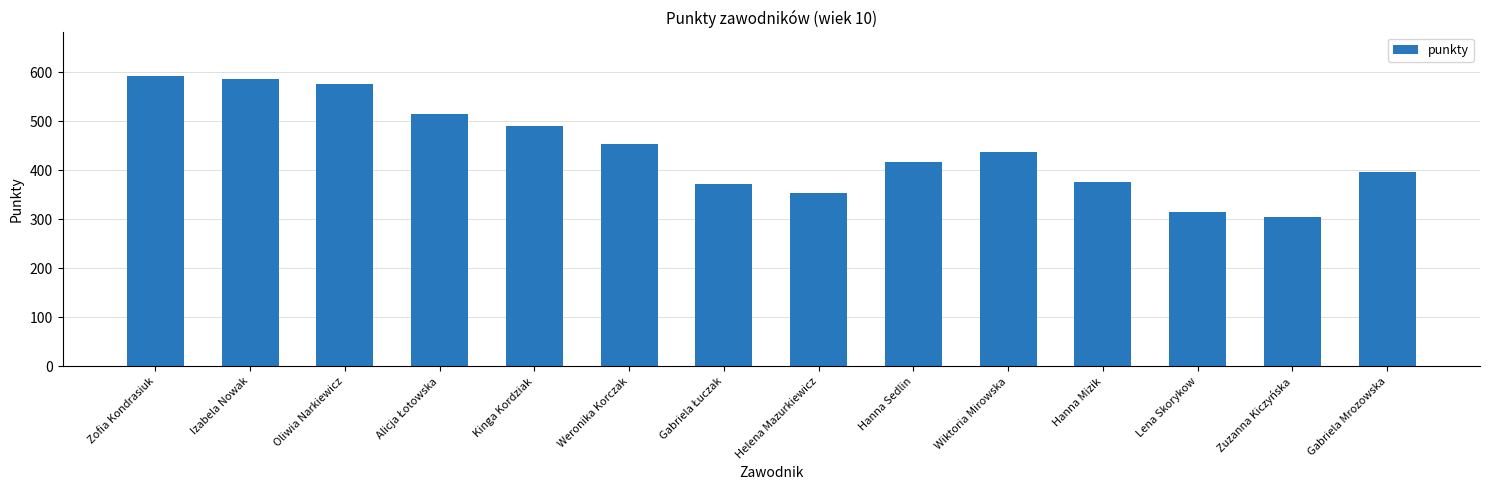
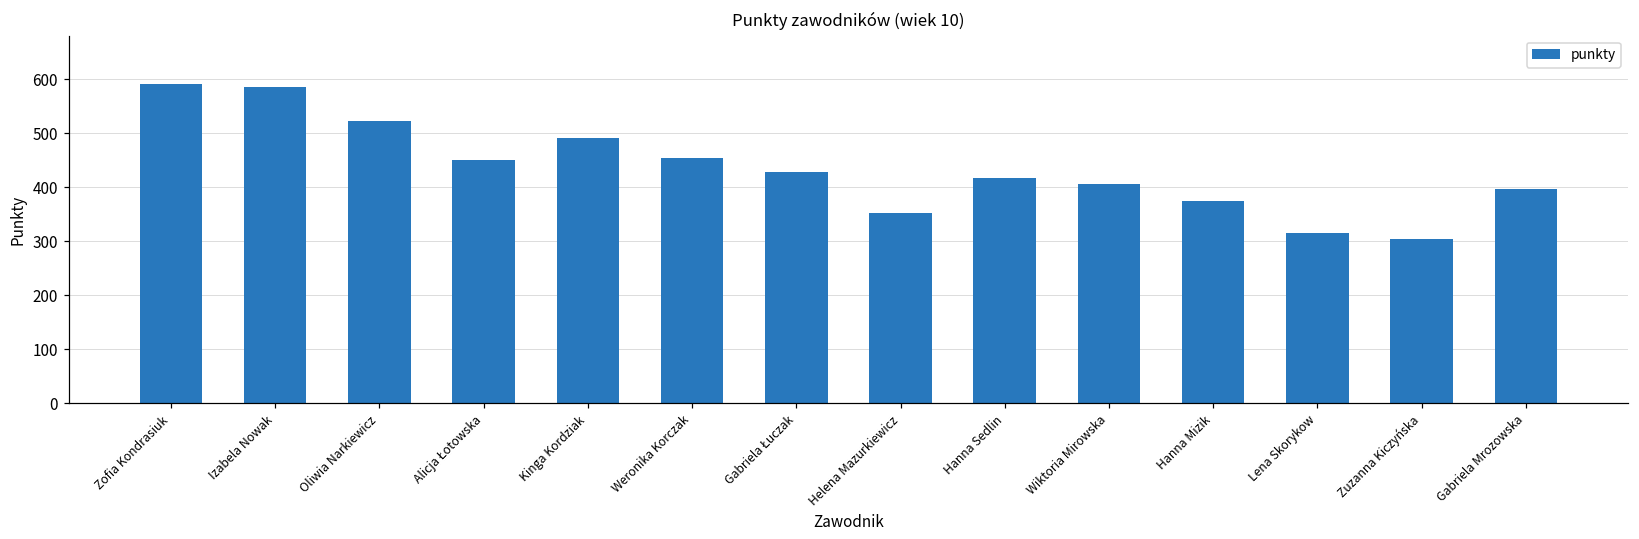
  {
    "Zofia Kondrasiuk": 590,
    "Izabela Nowak": 590,
-   "Oliwia Narkiewicz": 580,
-   "Alicja Łotowska": 520,
+   "Oliwia Narkiewicz": 520,
+   "Alicja Łotowska": 450,
    "Kinga Kordziak": 490,
    "Weronika Korczak": 450,
-   "Gabriela Łuczak": 370,
+   "Gabriela Łuczak": 430,
    "Helena Mazurkiewicz": 350,
    "Hanna Sedlin": 420,
-   "Wiktoria Mirowska": 440,
+   "Wiktoria Mirowska": 410,
    "Hanna Mizik": 380,
    "Lena Skorykow": 320,
    "Zuzanna Kiczyńska": 310,
    "Gabriela Mrozowska": 400
  }
